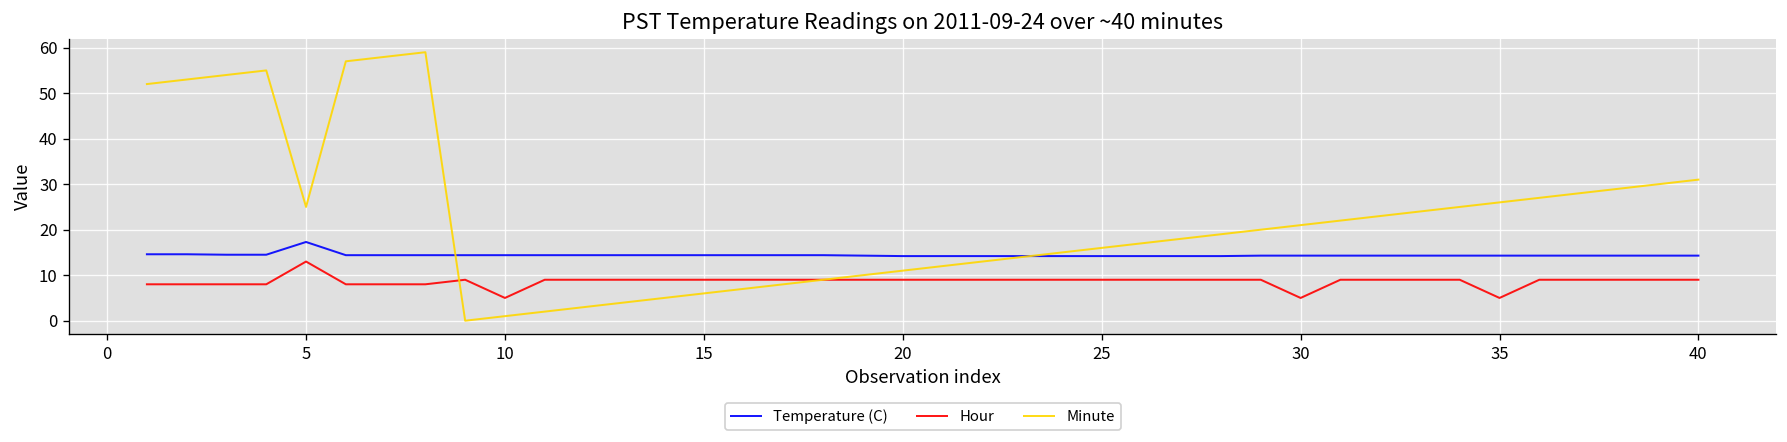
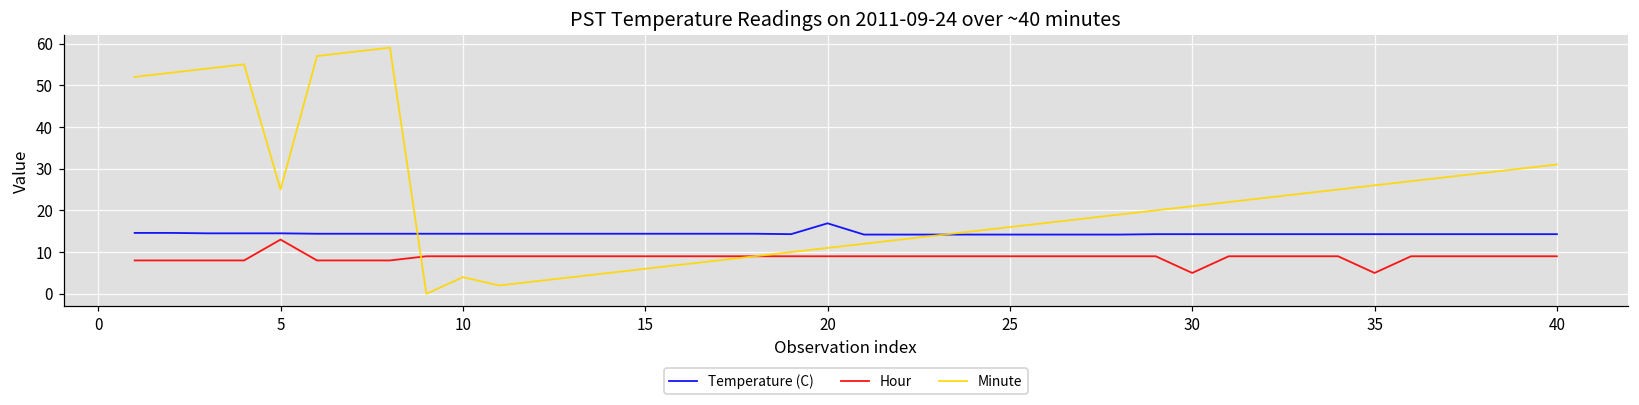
  {
    "Temperature (C)": {
-     "5": 17,
+     "5": 15,
      "10": 14,
      "15": 14,
-     "20": 14,
+     "20": 17,
      "25": 14,
      "30": 14,
      "35": 14,
      "40": 14
    },
    "Hour": {
      "5": 13,
-     "10": 5,
+     "10": 9,
      "15": 9,
      "20": 9,
      "25": 9,
      "30": 5,
      "35": 5,
      "40": 9
    },
    "Minute": {
      "5": 25,
-     "10": 1,
+     "10": 4,
      "15": 6,
      "20": 11,
      "25": 16,
      "30": 21,
      "35": 26,
      "40": 31
    }
  }
